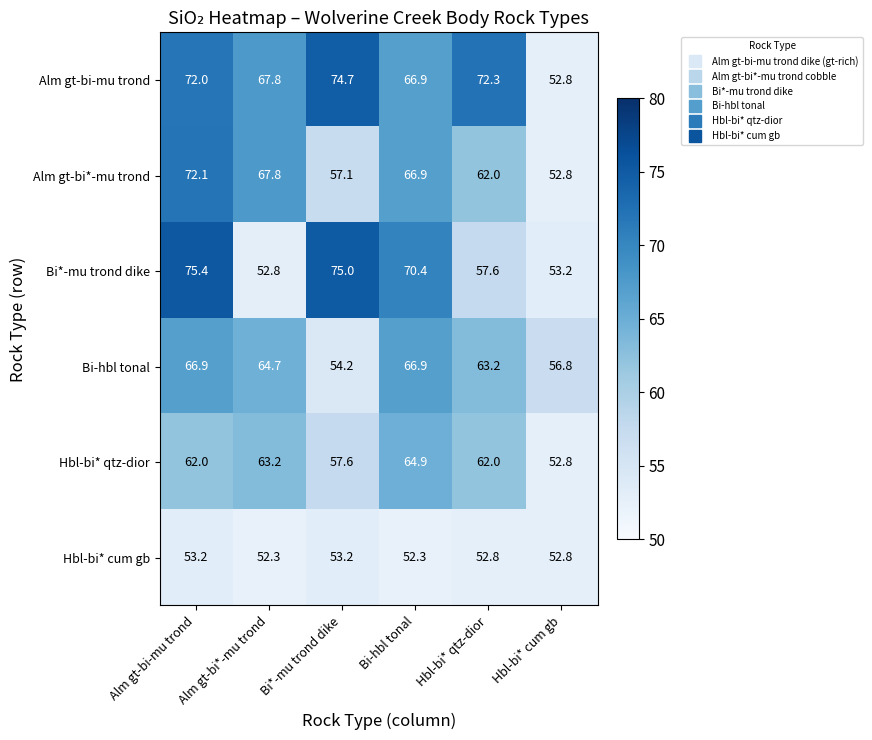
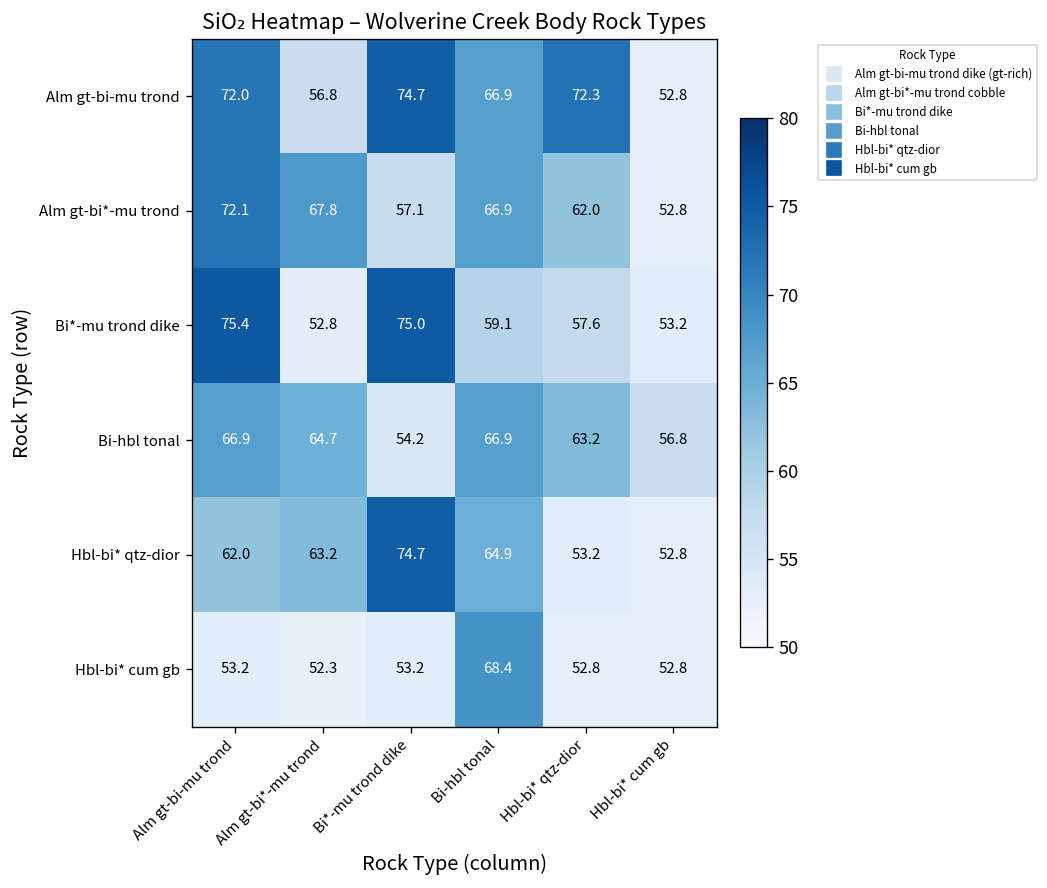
  {
    "Alm gt-bi-mu trond": {
      "Alm gt-bi-mu trond": 72.0,
-     "Alm gt-bi*-mu trond": 67.8,
+     "Alm gt-bi*-mu trond": 56.8,
      "Bi*-mu trond dike": 74.7,
      "Bi-hbl tonal": 66.9,
      "Hbl-bi* qtz-dior": 72.3,
      "Hbl-bi* cum gb": 52.8
    },
    "Alm gt-bi*-mu trond": {
      "Alm gt-bi-mu trond": 72.1,
      "Alm gt-bi*-mu trond": 67.8,
      "Bi*-mu trond dike": 57.1,
      "Bi-hbl tonal": 66.9,
      "Hbl-bi* qtz-dior": 62.0,
      "Hbl-bi* cum gb": 52.8
    },
    "Bi*-mu trond dike": {
      "Alm gt-bi-mu trond": 75.4,
      "Alm gt-bi*-mu trond": 52.8,
      "Bi*-mu trond dike": 75.0,
-     "Bi-hbl tonal": 70.4,
+     "Bi-hbl tonal": 59.1,
      "Hbl-bi* qtz-dior": 57.6,
      "Hbl-bi* cum gb": 53.2
    },
    "Bi-hbl tonal": {
      "Alm gt-bi-mu trond": 66.9,
      "Alm gt-bi*-mu trond": 64.7,
      "Bi*-mu trond dike": 54.2,
      "Bi-hbl tonal": 66.9,
      "Hbl-bi* qtz-dior": 63.2,
      "Hbl-bi* cum gb": 56.8
    },
    "Hbl-bi* qtz-dior": {
      "Alm gt-bi-mu trond": 62.0,
      "Alm gt-bi*-mu trond": 63.2,
-     "Bi*-mu trond dike": 57.6,
+     "Bi*-mu trond dike": 74.7,
      "Bi-hbl tonal": 64.9,
-     "Hbl-bi* qtz-dior": 62.0,
+     "Hbl-bi* qtz-dior": 53.2,
      "Hbl-bi* cum gb": 52.8
    },
    "Hbl-bi* cum gb": {
      "Alm gt-bi-mu trond": 53.2,
      "Alm gt-bi*-mu trond": 52.3,
      "Bi*-mu trond dike": 53.2,
-     "Bi-hbl tonal": 52.3,
+     "Bi-hbl tonal": 68.4,
      "Hbl-bi* qtz-dior": 52.8,
      "Hbl-bi* cum gb": 52.8
    }
  }
